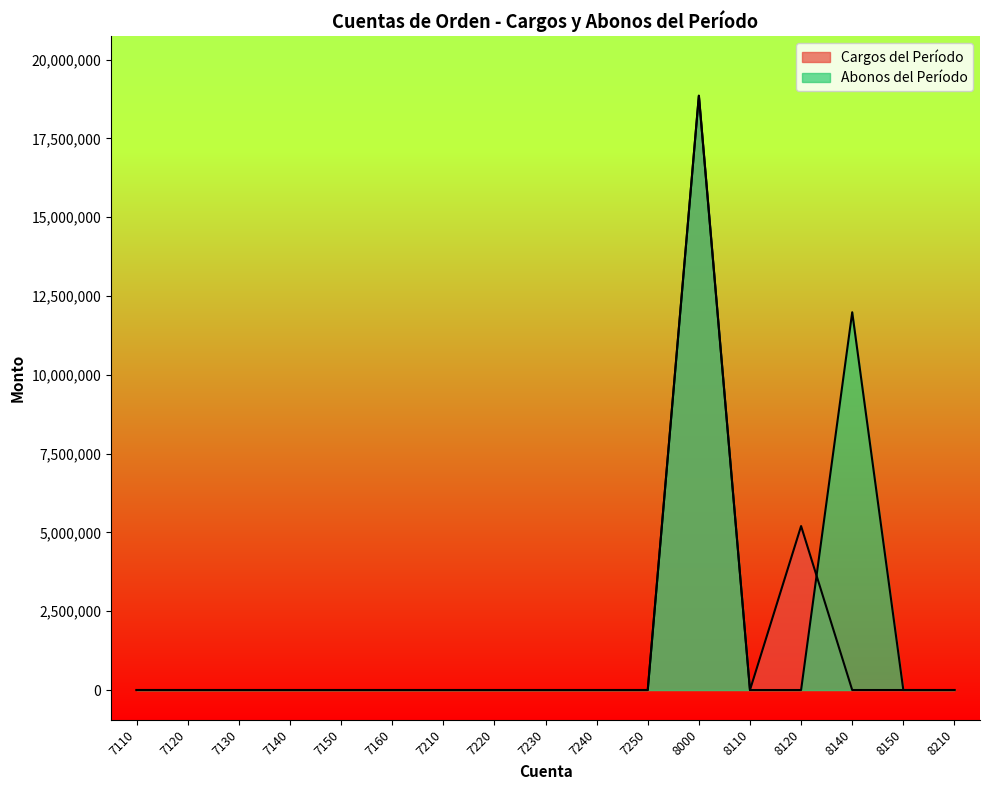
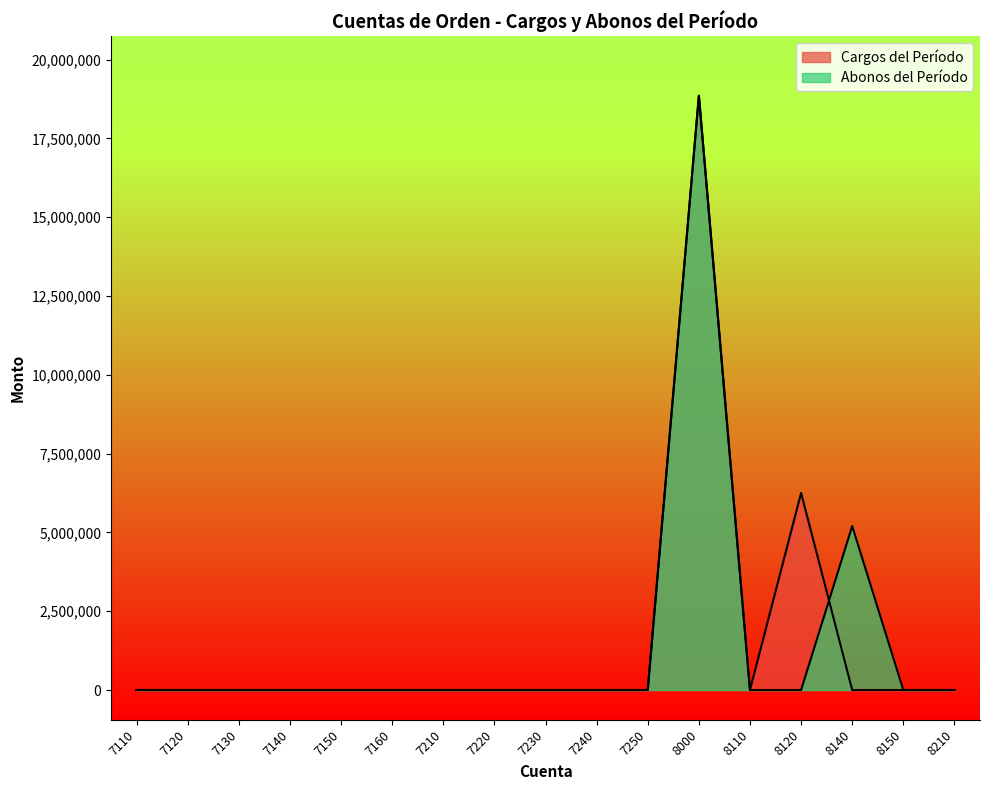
  {
    "Cargos del Período": {
-     "8120": "5,200,000",
+     "8120": "6,300,000",
      "8140": "0"
    },
    "Abonos del Período": {
      "8120": "0",
-     "8140": "12,000,000"
+     "8140": "5,200,000"
    }
  }
